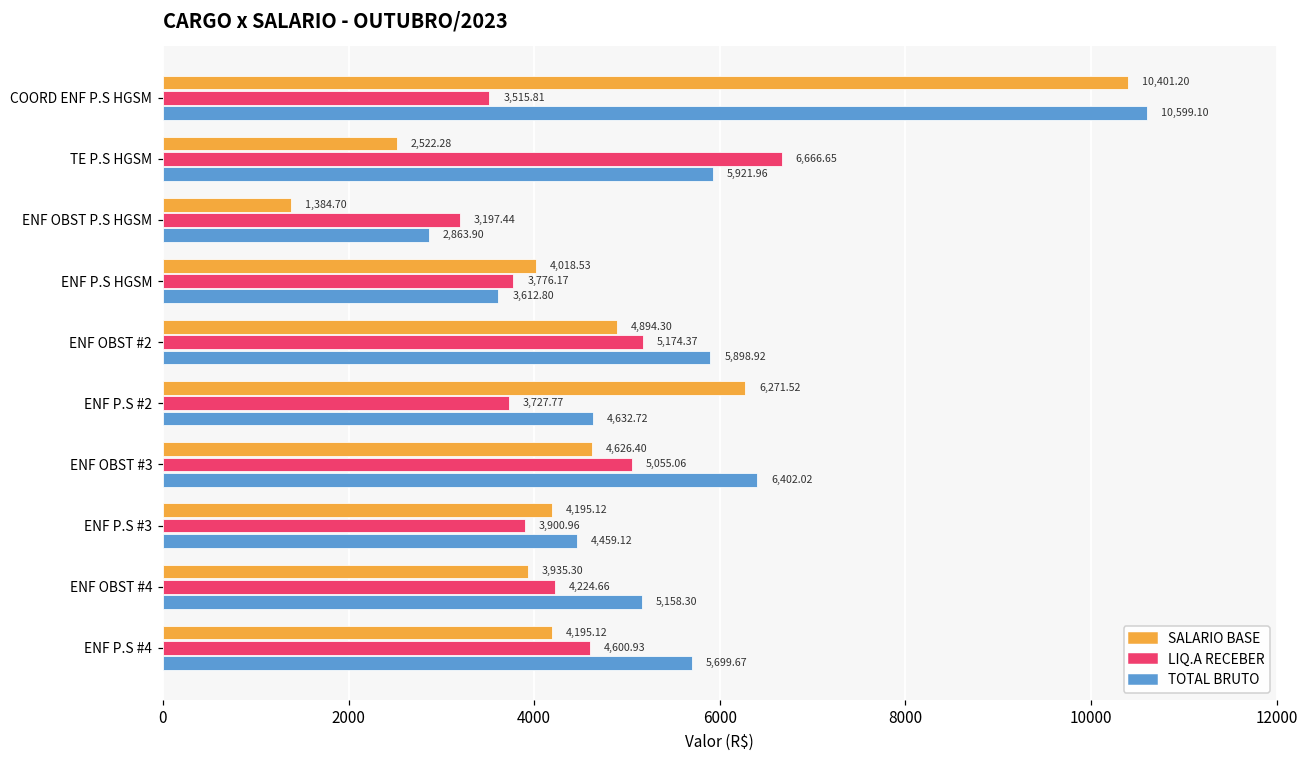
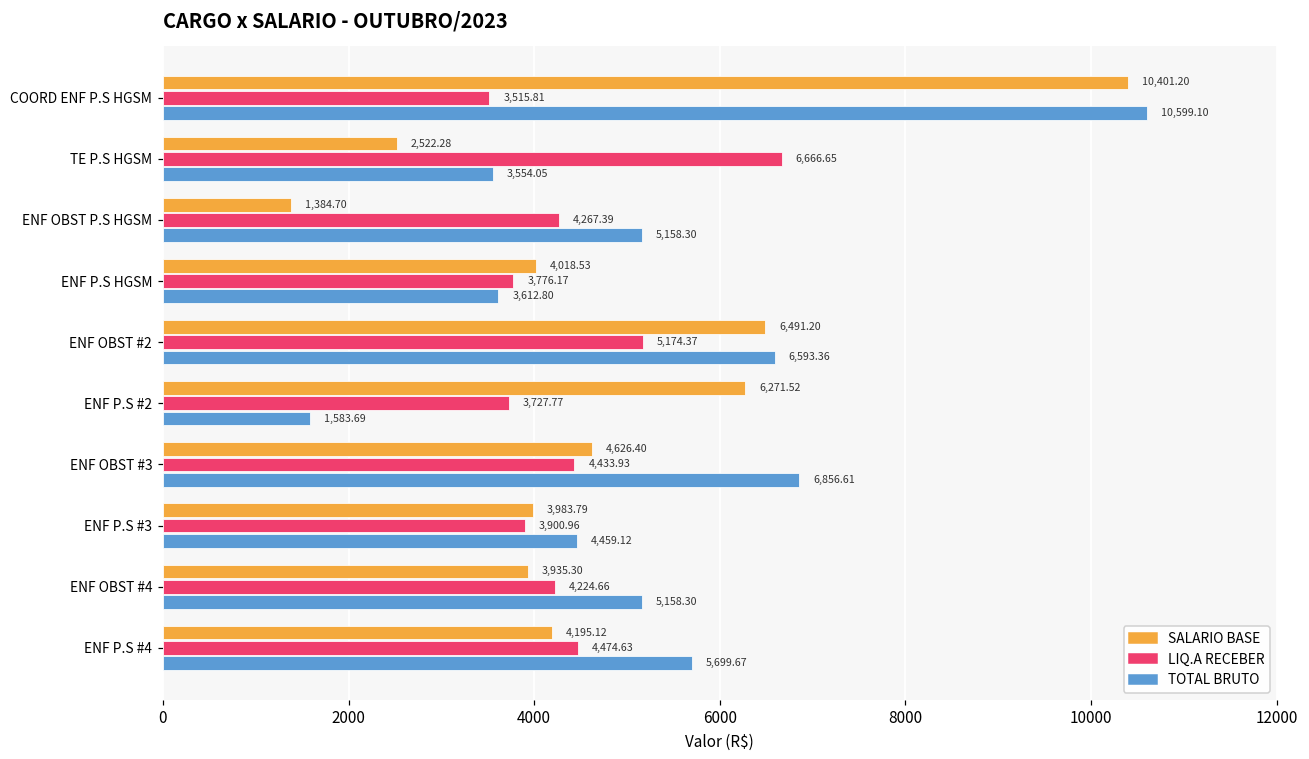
  {
    "SALARIO BASE": {
      "COORD ENF P.S HGSM": "10,401.20",
      "TE P.S HGSM": "2,522.28",
      "ENF OBST P.S HGSM": "1,384.70",
      "ENF P.S HGSM": "4,018.53",
-     "ENF OBST #2": "4,894.30",
+     "ENF OBST #2": "6,491.20",
      "ENF P.S #2": "6,271.52",
      "ENF OBST #3": "4,626.40",
-     "ENF P.S #3": "4,195.12",
+     "ENF P.S #3": "3,983.79",
      "ENF OBST #4": "3,935.30",
      "ENF P.S #4": "4,195.12"
    },
    "LIQ.A RECEBER": {
      "COORD ENF P.S HGSM": "3,515.81",
      "TE P.S HGSM": "6,666.65",
-     "ENF OBST P.S HGSM": "3,197.44",
+     "ENF OBST P.S HGSM": "4,267.39",
      "ENF P.S HGSM": "3,776.17",
      "ENF OBST #2": "5,174.37",
      "ENF P.S #2": "3,727.77",
-     "ENF OBST #3": "5,055.06",
+     "ENF OBST #3": "4,433.93",
      "ENF P.S #3": "3,900.96",
      "ENF OBST #4": "4,224.66",
-     "ENF P.S #4": "4,600.93"
+     "ENF P.S #4": "4,474.63"
    },
    "TOTAL BRUTO": {
      "COORD ENF P.S HGSM": "10,599.10",
-     "TE P.S HGSM": "5,921.96",
-     "ENF OBST P.S HGSM": "2,863.90",
+     "TE P.S HGSM": "3,554.05",
+     "ENF OBST P.S HGSM": "5,158.30",
      "ENF P.S HGSM": "3,612.80",
-     "ENF OBST #2": "5,898.92",
-     "ENF P.S #2": "4,632.72",
-     "ENF OBST #3": "6,402.02",
+     "ENF OBST #2": "6,593.36",
+     "ENF P.S #2": "1,583.69",
+     "ENF OBST #3": "6,856.61",
      "ENF P.S #3": "4,459.12",
      "ENF OBST #4": "5,158.30",
      "ENF P.S #4": "5,699.67"
    }
  }
